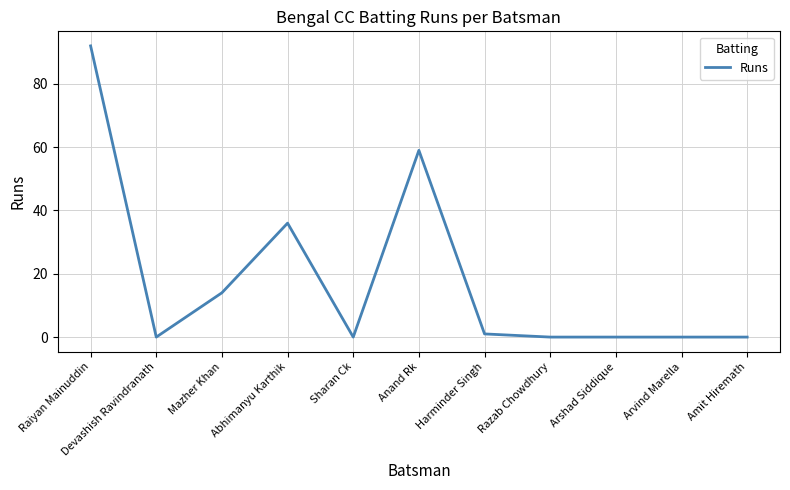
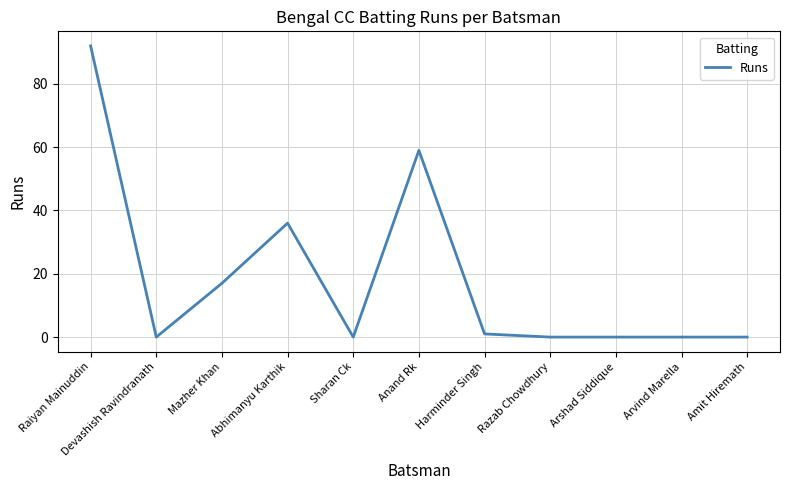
  {
    "Raiyan Mainuddin": 92,
    "Devashish Ravindranath": 0,
-   "Mazher Khan": 14,
+   "Mazher Khan": 17,
    "Abhimanyu Karthik": 36,
    "Sharan Ck": 0,
    "Anand Rk": 59,
    "Harminder Singh": 1,
    "Razab Chowdhury": 0,
    "Arshad Siddique": 0,
    "Arvind Marella": 0,
    "Amit Hiremath": 0
  }
